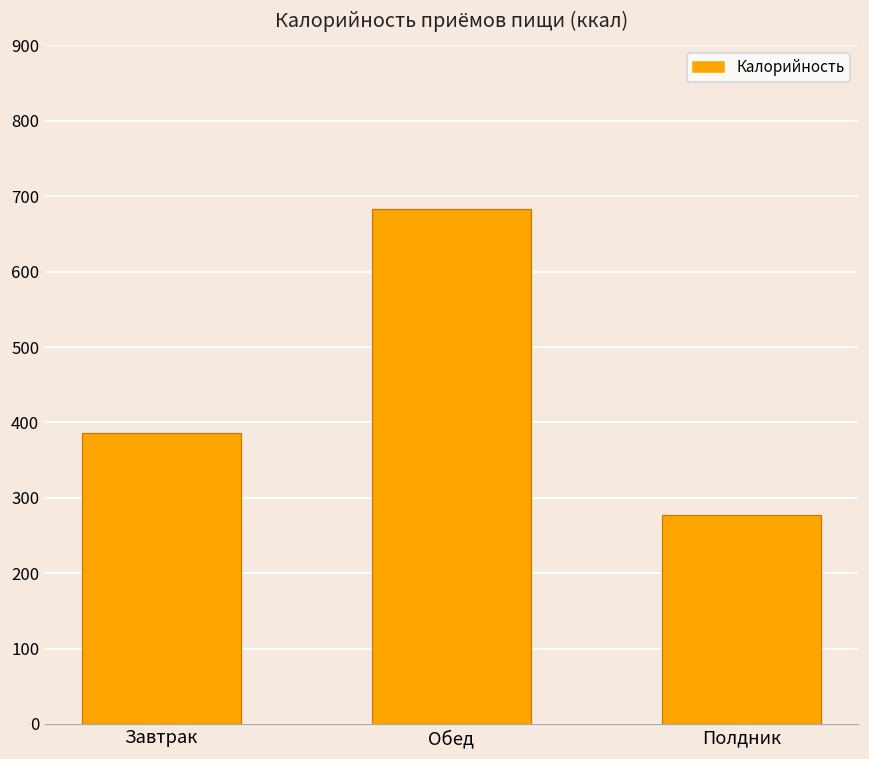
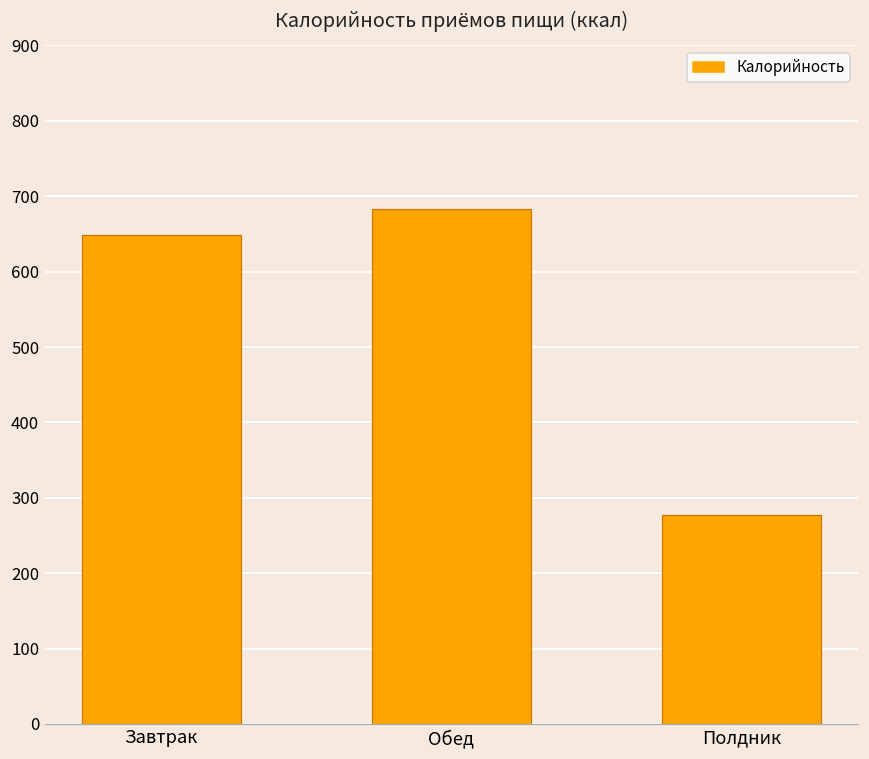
  {
-   "Завтрак": 390,
+   "Завтрак": 650,
    "Обед": 680,
    "Полдник": 280
  }
